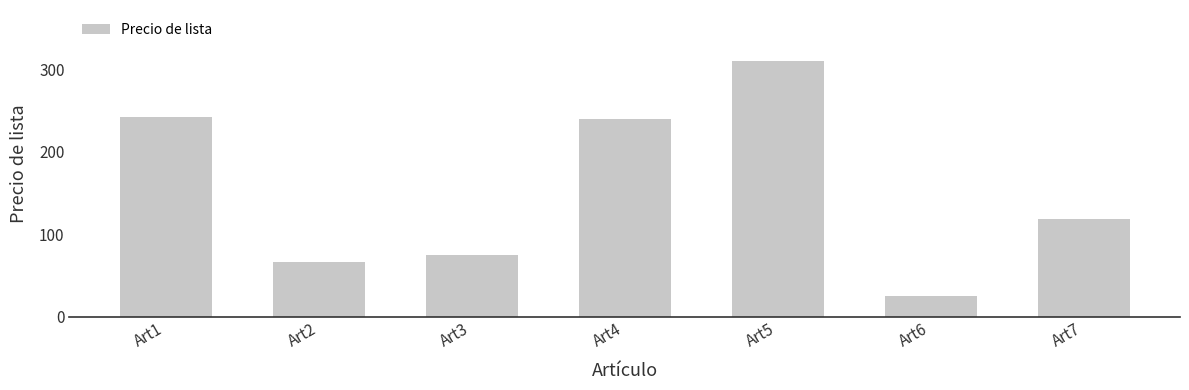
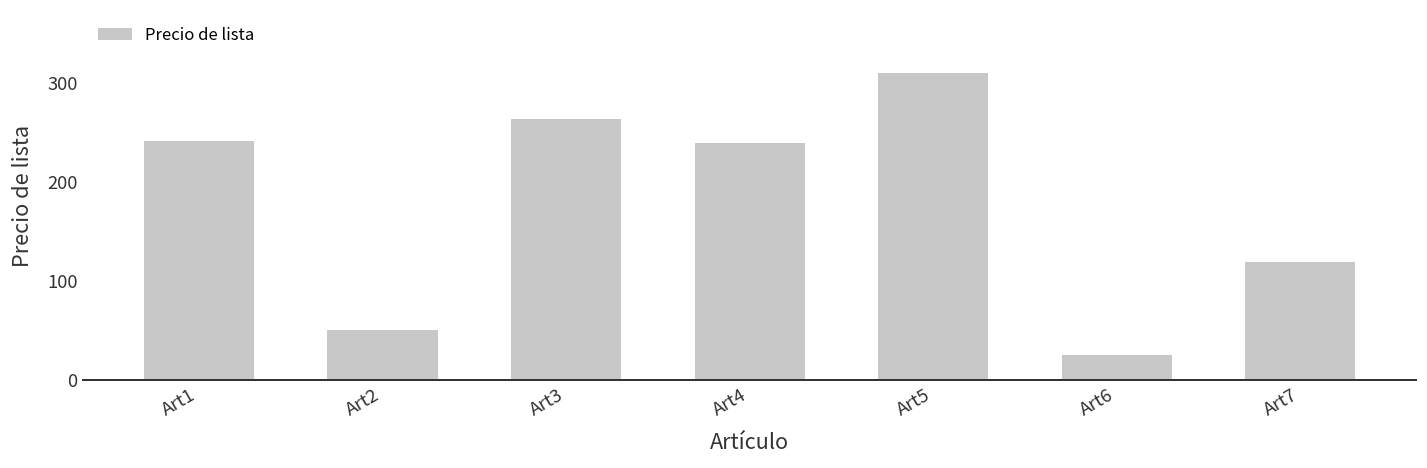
  {
    "Art1": 240,
-   "Art2": 70,
-   "Art3": 80,
+   "Art2": 50,
+   "Art3": 260,
    "Art4": 240,
    "Art5": 310,
    "Art6": 30,
    "Art7": 120
  }
